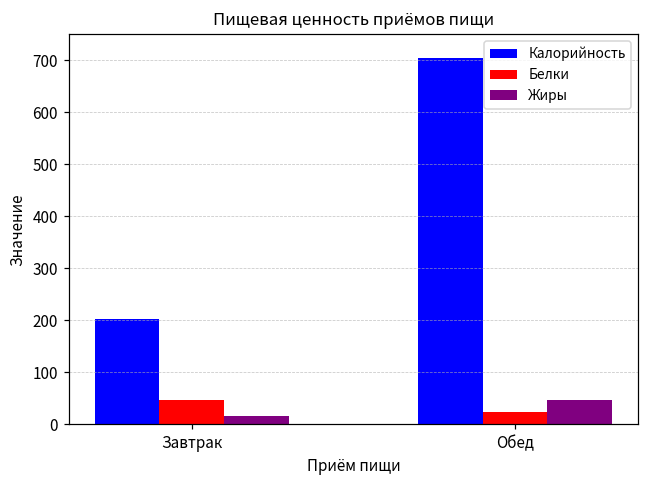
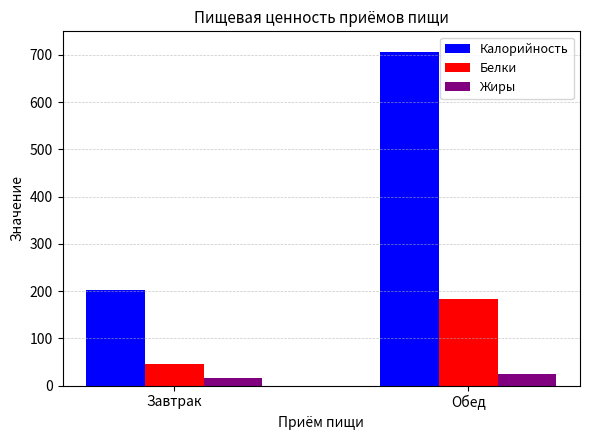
  {
    "Калорийность": {
      "Завтрак": 200,
      "Обед": 710
    },
    "Белки": {
      "Завтрак": 50,
-     "Обед": 20
+     "Обед": 180
    },
    "Жиры": {
      "Завтрак": 20,
-     "Обед": 50
+     "Обед": 20
    }
  }
